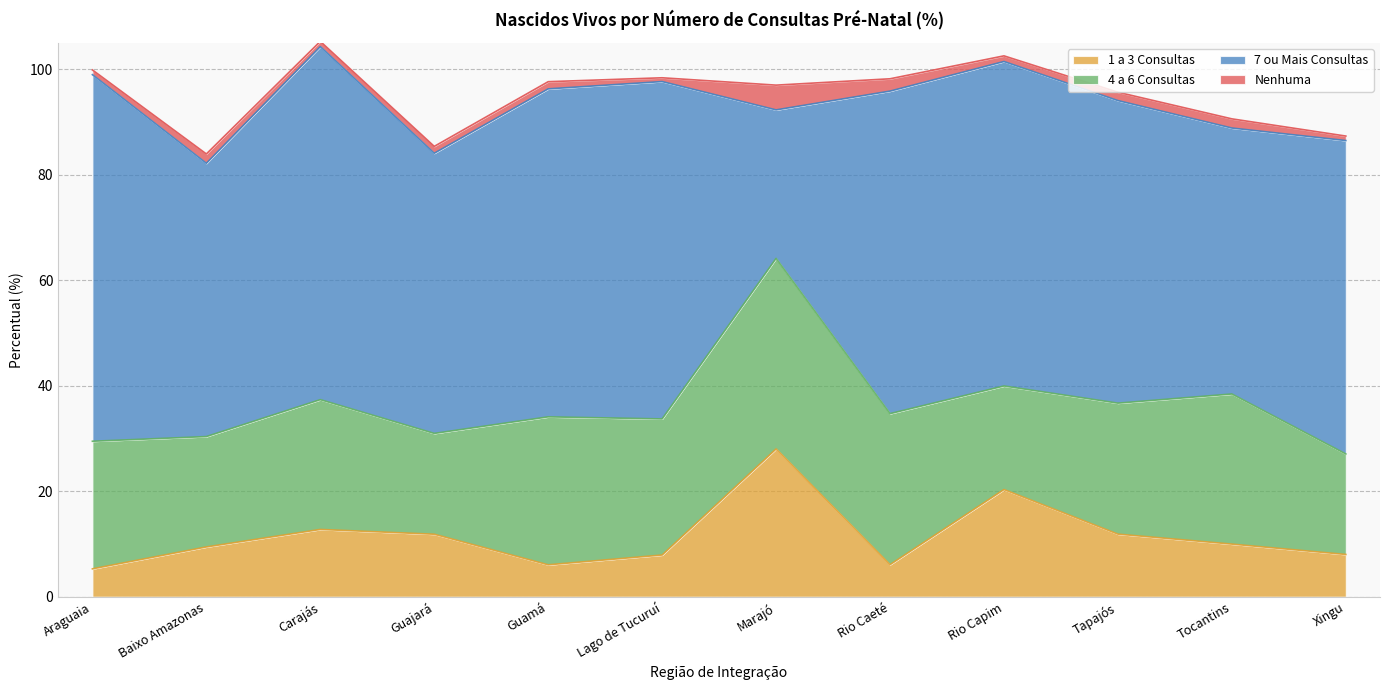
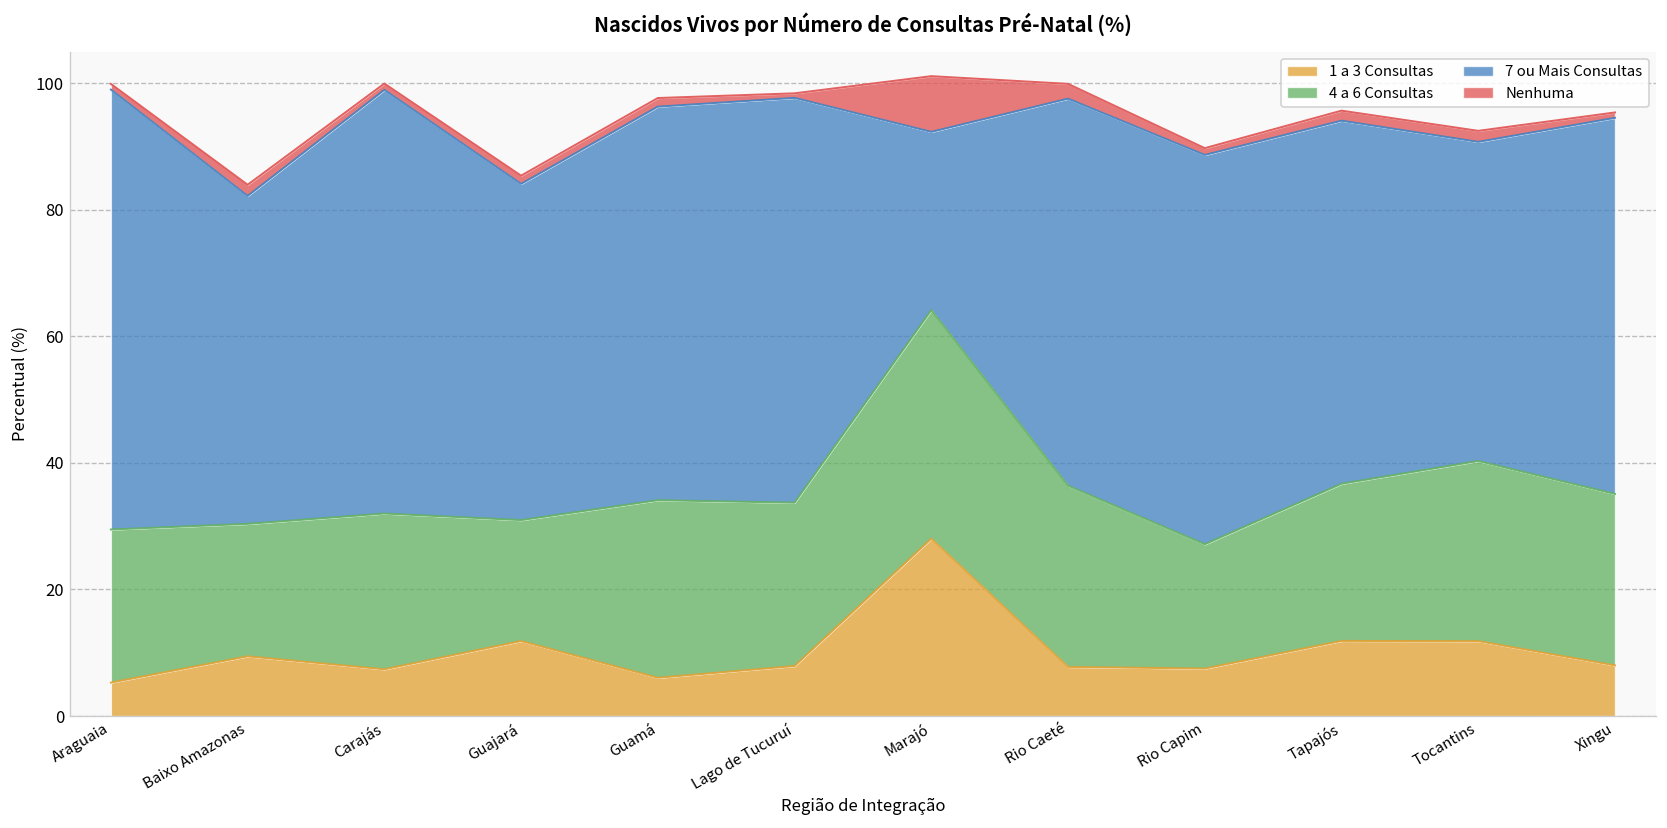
  {
    "1 a 3 Consultas": {
      "Araguaia": 5,
      "Baixo Amazonas": 9,
-     "Carajás": 13,
+     "Carajás": 7,
      "Guajará": 12,
      "Guamá": 6,
      "Lago de Tucuruí": 8,
      "Marajó": 28,
-     "Rio Caeté": 6,
-     "Rio Capim": 20,
+     "Rio Caeté": 8,
+     "Rio Capim": 8,
      "Tapajós": 12,
-     "Tocantins": 10,
+     "Tocantins": 12,
      "Xingu": 8
    },
    "4 a 6 Consultas": {
      "Araguaia": 24,
      "Baixo Amazonas": 21,
      "Carajás": 25,
      "Guajará": 19,
      "Guamá": 28,
      "Lago de Tucuruí": 26,
      "Marajó": 36,
      "Rio Caeté": 29,
      "Rio Capim": 20,
      "Tapajós": 25,
      "Tocantins": 28,
-     "Xingu": 19
+     "Xingu": 27
    },
    "7 ou Mais Consultas": {
      "Araguaia": 70,
      "Baixo Amazonas": 52,
      "Carajás": 67,
      "Guajará": 53,
      "Guamá": 62,
      "Lago de Tucuruí": 64,
      "Marajó": 28,
      "Rio Caeté": 61,
      "Rio Capim": 62,
      "Tapajós": 57,
      "Tocantins": 50,
      "Xingu": 59
    },
    "Nenhuma": {
      "Araguaia": 1,
      "Baixo Amazonas": 2,
      "Carajás": 1,
      "Guajará": 1,
      "Guamá": 1,
      "Lago de Tucuruí": 1,
-     "Marajó": 5,
+     "Marajó": 9,
      "Rio Caeté": 2,
      "Rio Capim": 1,
      "Tapajós": 2,
      "Tocantins": 2,
      "Xingu": 1
    }
  }
